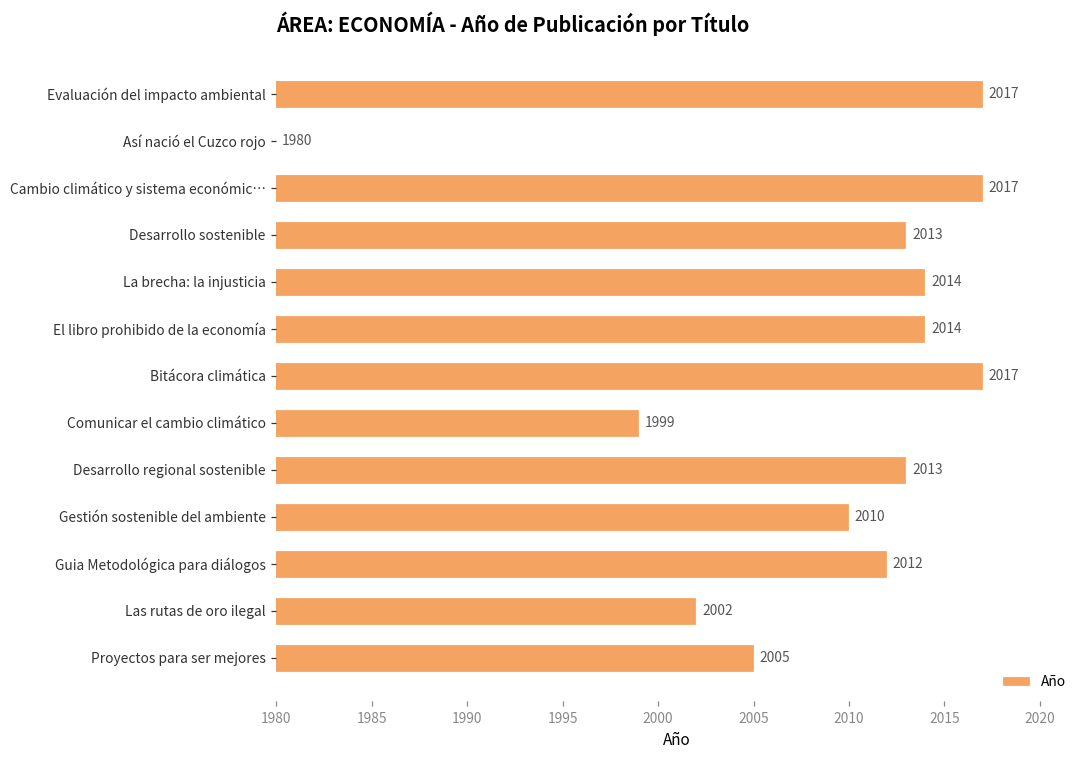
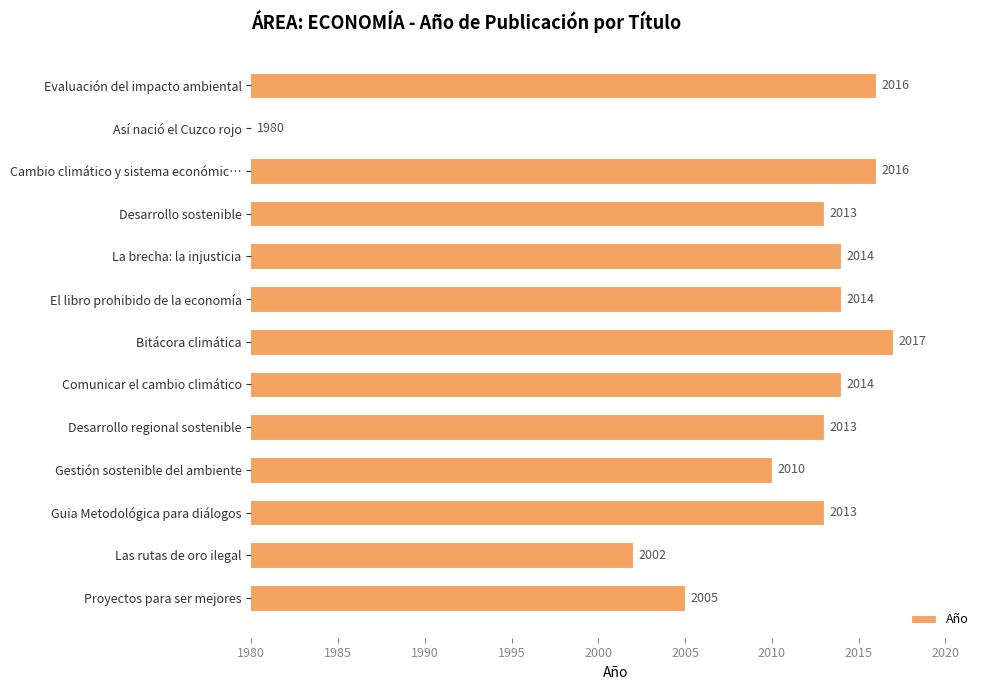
  {
-   "Evaluación del impacto ambiental": 2017,
+   "Evaluación del impacto ambiental": 2016,
    "Así nació el Cuzco rojo": 1980,
-   "Cambio climático y sistema económic…": 2017,
+   "Cambio climático y sistema económic…": 2016,
    "Desarrollo sostenible": 2013,
    "La brecha: la injusticia": 2014,
    "El libro prohibido de la economía": 2014,
    "Bitácora climática": 2017,
-   "Comunicar el cambio climático": 1999,
+   "Comunicar el cambio climático": 2014,
    "Desarrollo regional sostenible": 2013,
    "Gestión sostenible del ambiente": 2010,
-   "Guia Metodológica para diálogos": 2012,
+   "Guia Metodológica para diálogos": 2013,
    "Las rutas de oro ilegal": 2002,
    "Proyectos para ser mejores": 2005
  }
